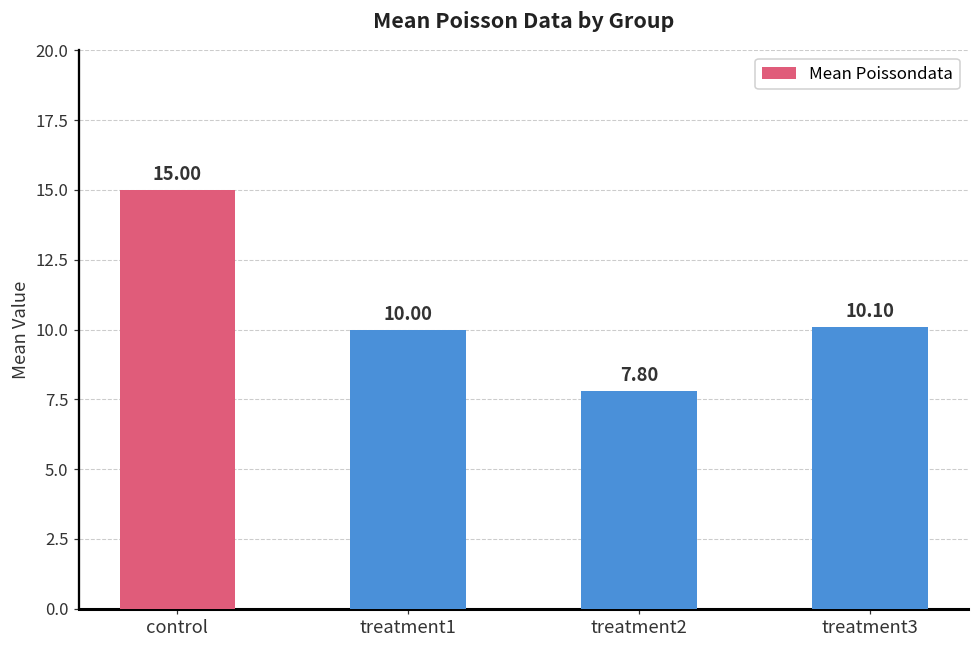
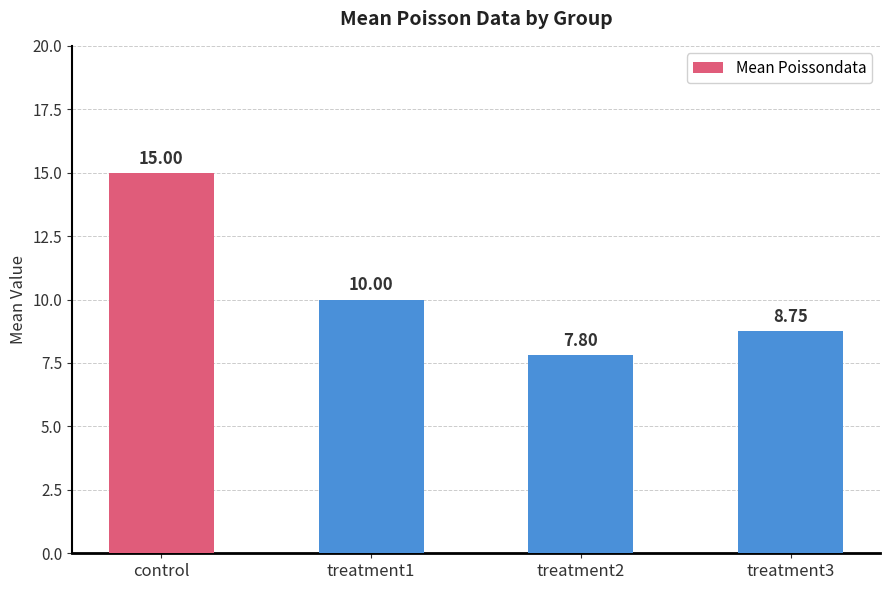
  {
    "control": 15.00,
    "treatment1": 10.00,
    "treatment2": 7.80,
-   "treatment3": 10.10
+   "treatment3": 8.75
  }
